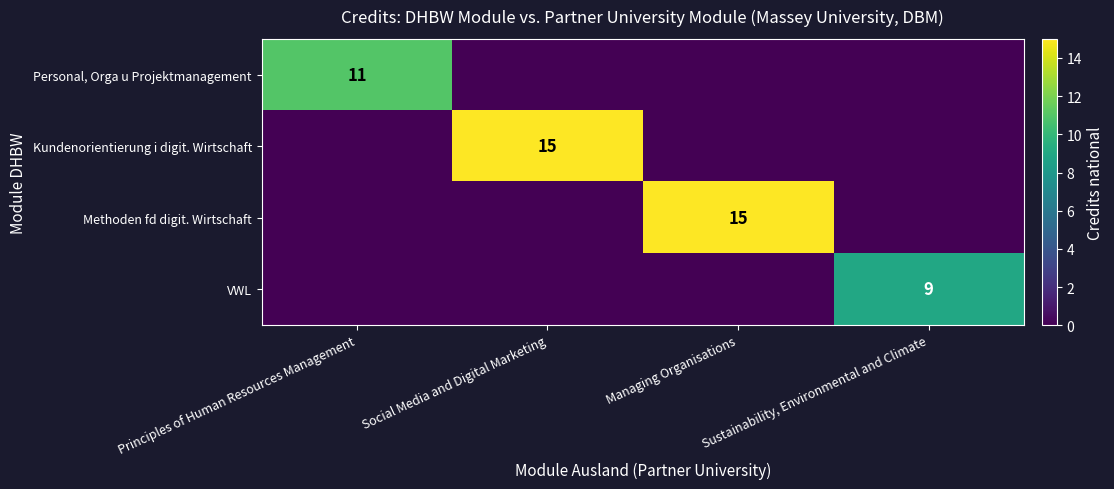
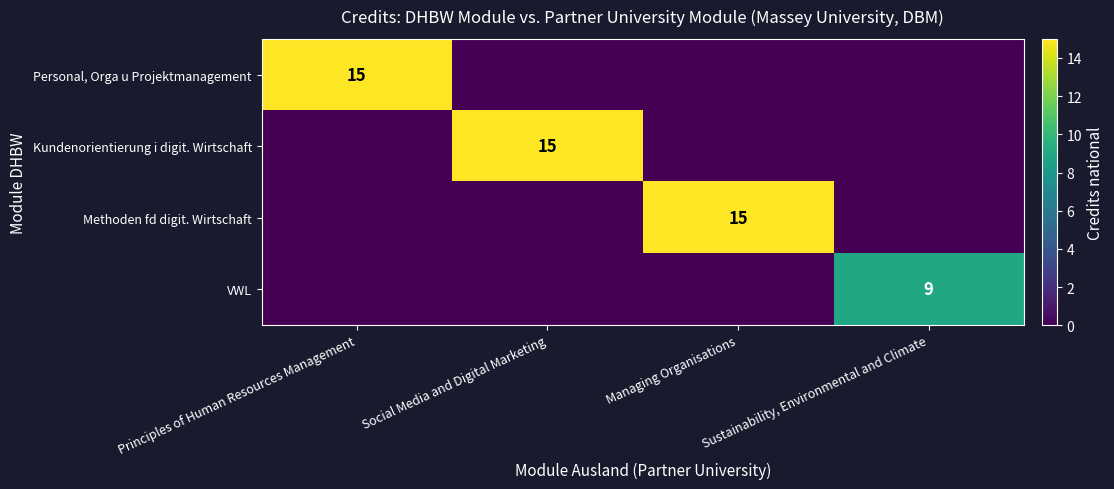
  {
    "Personal, Orga u Projektmanagement": {
-     "Principles of Human Resources Management": 11
+     "Principles of Human Resources Management": 15
    },
    "Kundenorientierung i digit. Wirtschaft": {
      "Social Media and Digital Marketing": 15
    },
    "Methoden fd digit. Wirtschaft": {
      "Managing Organisations": 15
    },
    "VWL": {
      "Sustainability, Environmental and Climate": 9
    }
  }
